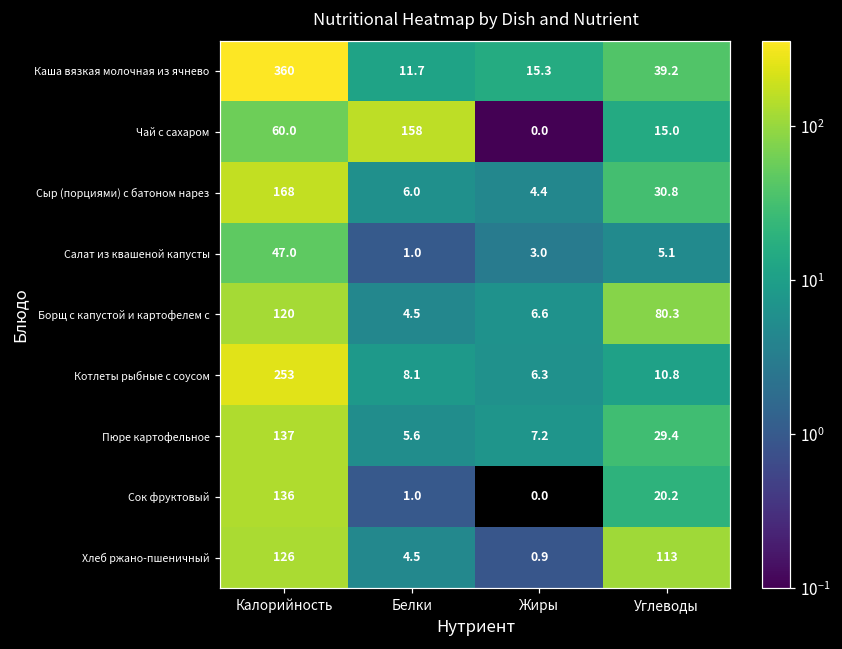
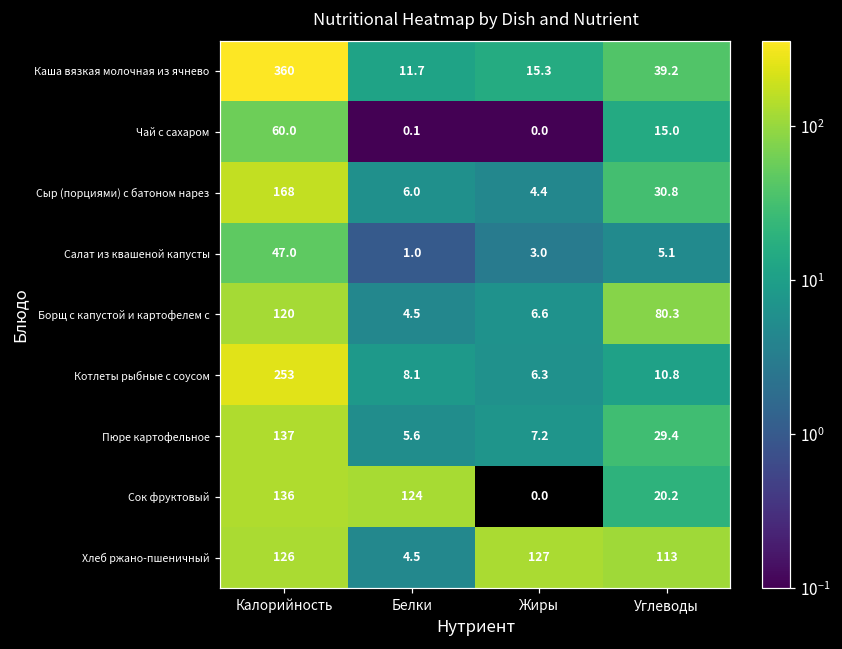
  {
    "Каша вязкая молочная из ячнево": {
      "Калорийность": 360,
      "Белки": 11.7,
      "Жиры": 15.3,
      "Углеводы": 39.2
    },
    "Чай с сахаром": {
      "Калорийность": 60.0,
-     "Белки": 158,
+     "Белки": 0.1,
      "Жиры": 0.0,
      "Углеводы": 15.0
    },
    "Сыр (порциями) с батоном нарез": {
      "Калорийность": 168,
      "Белки": 6.0,
      "Жиры": 4.4,
      "Углеводы": 30.8
    },
    "Салат из квашеной капусты": {
      "Калорийность": 47.0,
      "Белки": 1.0,
      "Жиры": 3.0,
      "Углеводы": 5.1
    },
    "Борщ с капустой и картофелем с": {
      "Калорийность": 120,
      "Белки": 4.5,
      "Жиры": 6.6,
      "Углеводы": 80.3
    },
    "Котлеты рыбные с соусом": {
      "Калорийность": 253,
      "Белки": 8.1,
      "Жиры": 6.3,
      "Углеводы": 10.8
    },
    "Пюре картофельное": {
      "Калорийность": 137,
      "Белки": 5.6,
      "Жиры": 7.2,
      "Углеводы": 29.4
    },
    "Сок фруктовый": {
      "Калорийность": 136,
-     "Белки": 1.0,
+     "Белки": 124,
      "Жиры": 0.0,
      "Углеводы": 20.2
    },
    "Хлеб ржано-пшеничный": {
      "Калорийность": 126,
      "Белки": 4.5,
-     "Жиры": 0.9,
+     "Жиры": 127,
      "Углеводы": 113
    }
  }
